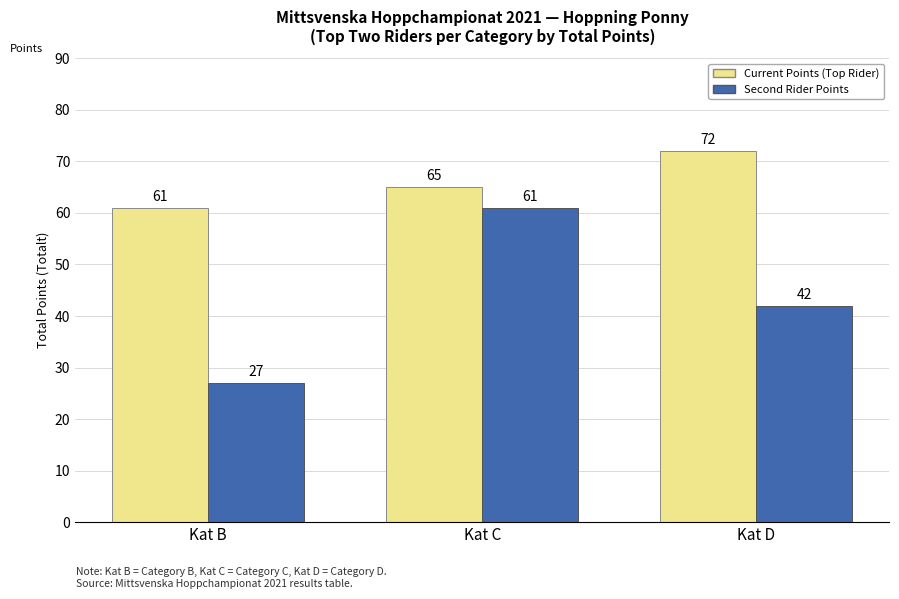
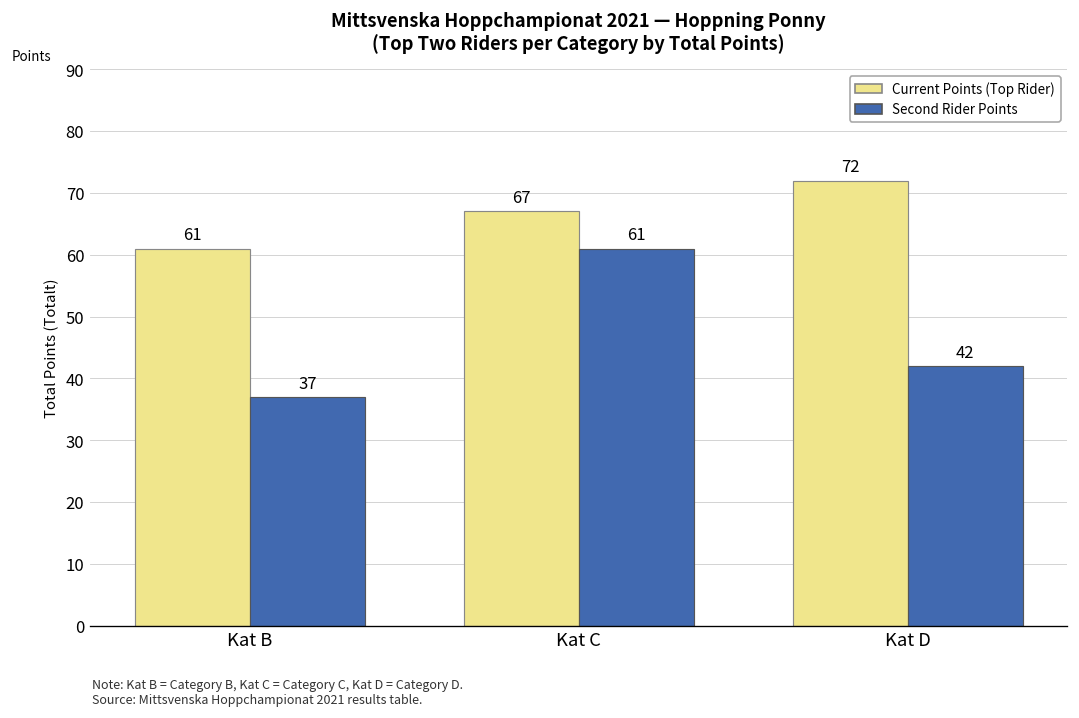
  {
    "Current Points (Top Rider)": {
      "Kat B": 61,
-     "Kat C": 65,
+     "Kat C": 67,
      "Kat D": 72
    },
    "Second Rider Points": {
-     "Kat B": 27,
+     "Kat B": 37,
      "Kat C": 61,
      "Kat D": 42
    }
  }
